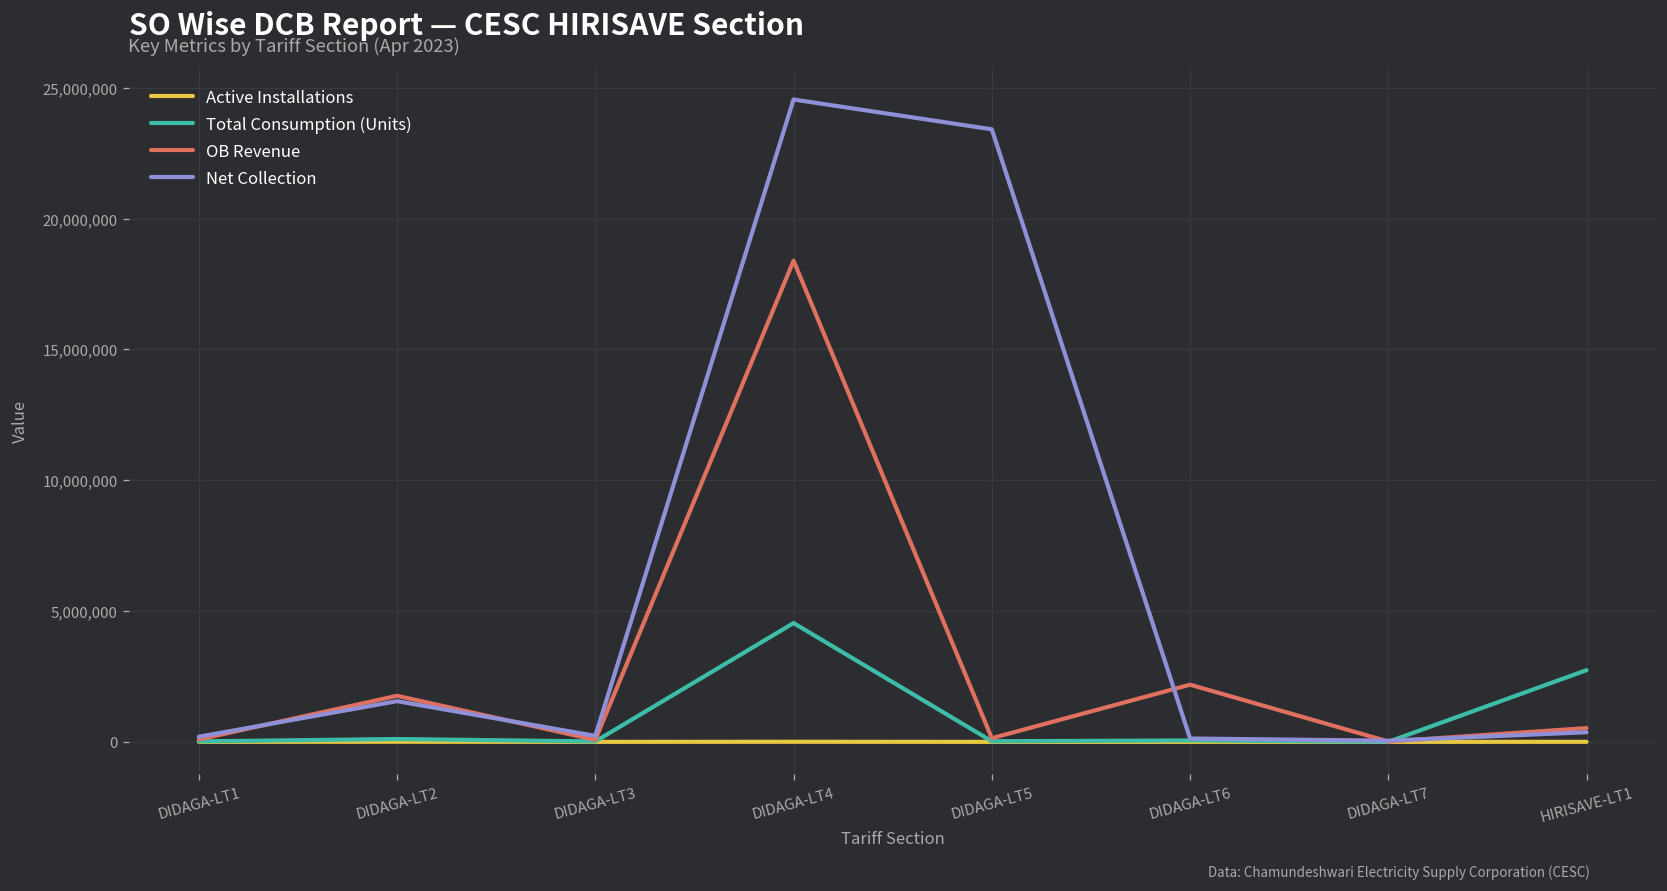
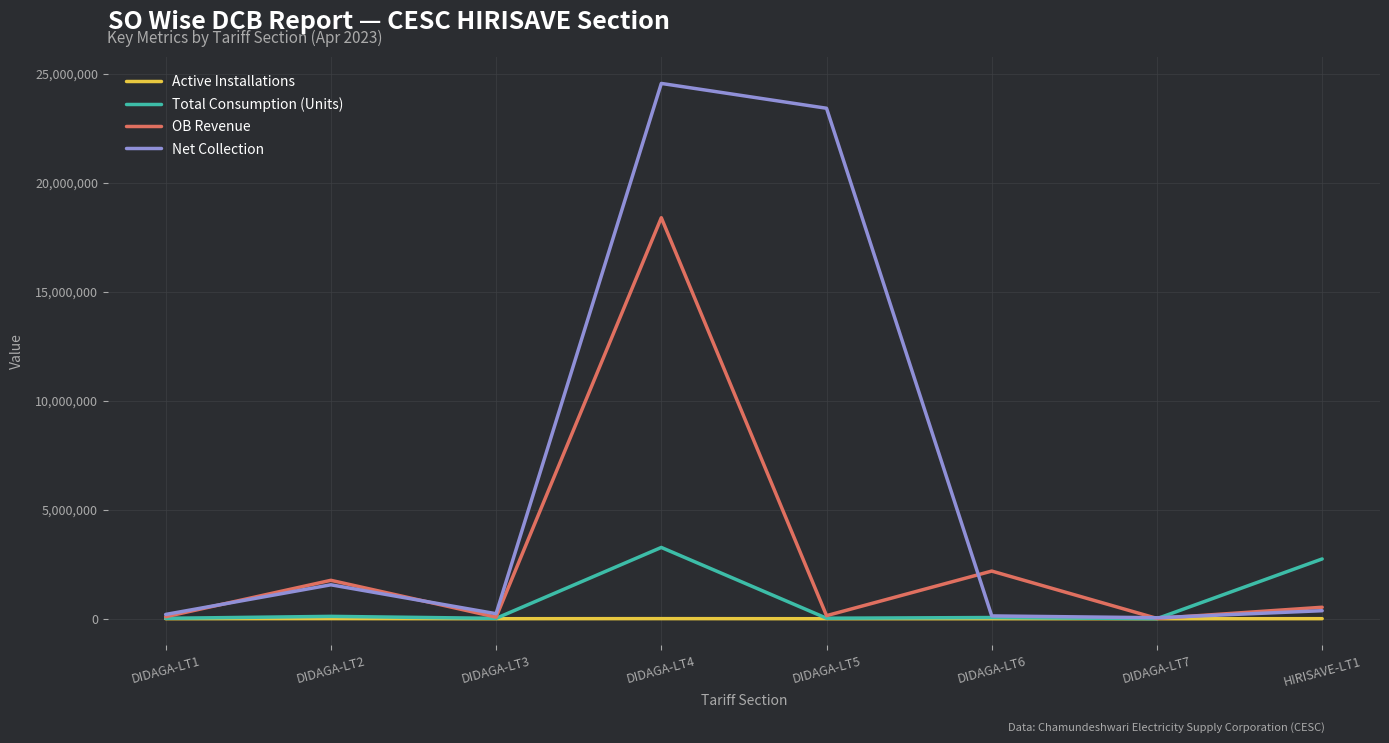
  {
    "Active Installations": {
      "DIDAGA-LT4": "0",
      "HIRISAVE-LT1": "0"
    },
    "Total Consumption (Units)": {
-     "DIDAGA-LT4": "4,500,000",
+     "DIDAGA-LT4": "3,300,000",
      "HIRISAVE-LT1": "2,700,000"
    },
    "OB Revenue": {
      "DIDAGA-LT2": "1,800,000",
      "DIDAGA-LT4": "18,400,000",
      "DIDAGA-LT6": "2,200,000",
      "HIRISAVE-LT1": "500,000"
    },
    "Net Collection": {
      "DIDAGA-LT2": "1,600,000",
      "DIDAGA-LT3": "200,000",
      "DIDAGA-LT4": "24,600,000",
      "DIDAGA-LT5": "23,400,000",
      "HIRISAVE-LT1": "400,000"
    }
  }
